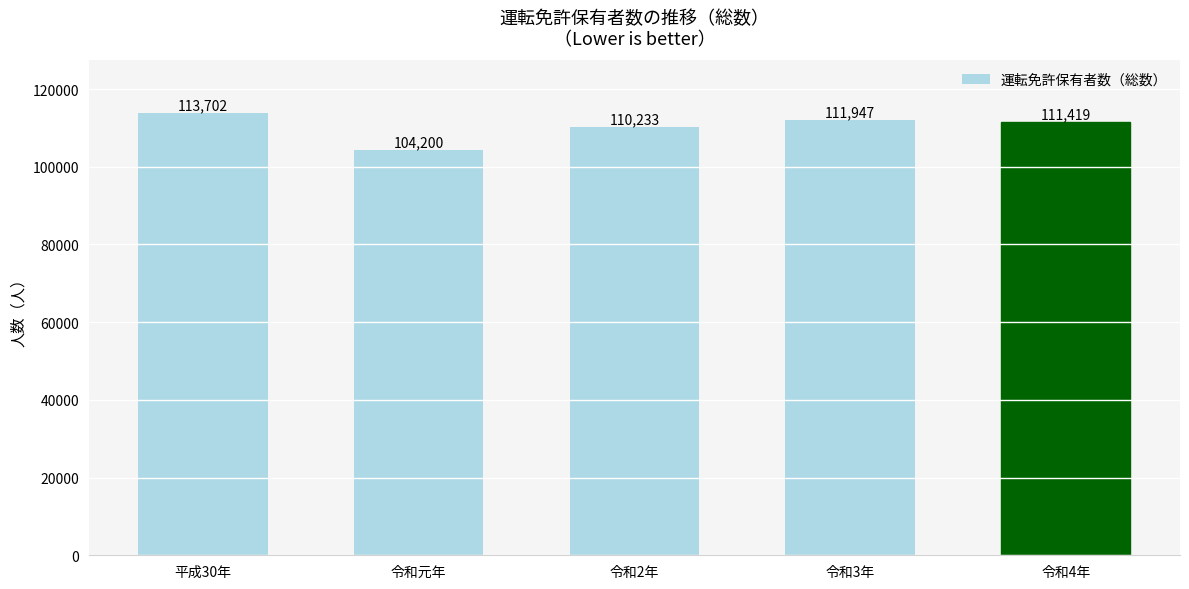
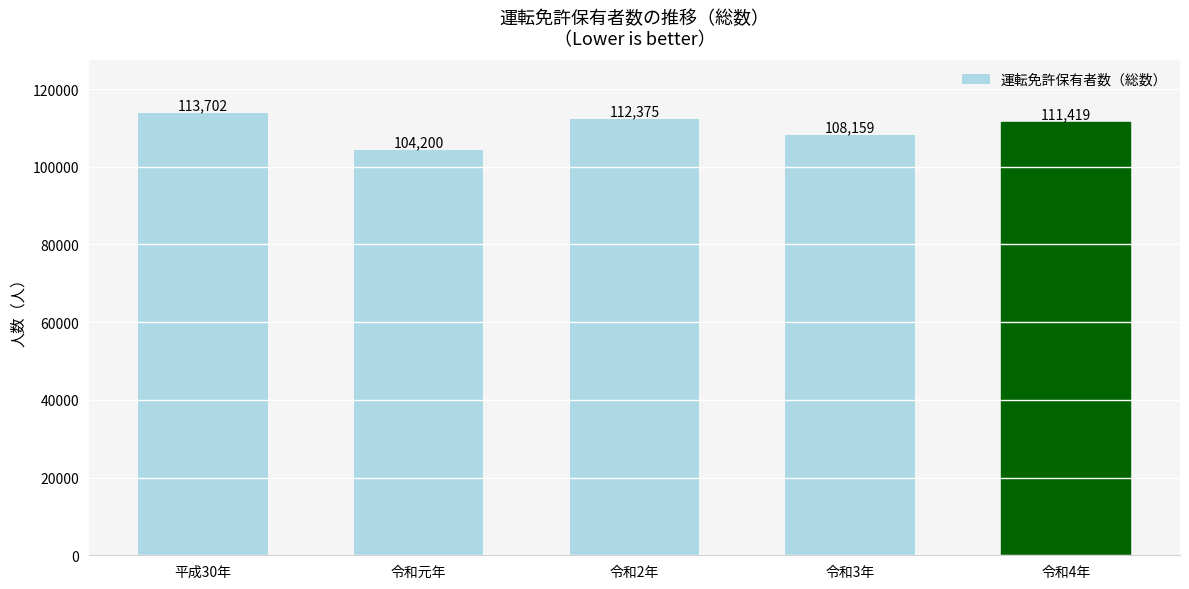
  {
    "平成30年": "113,702",
    "令和元年": "104,200",
-   "令和2年": "110,233",
-   "令和3年": "111,947",
+   "令和2年": "112,375",
+   "令和3年": "108,159",
    "令和4年": "111,419"
  }
